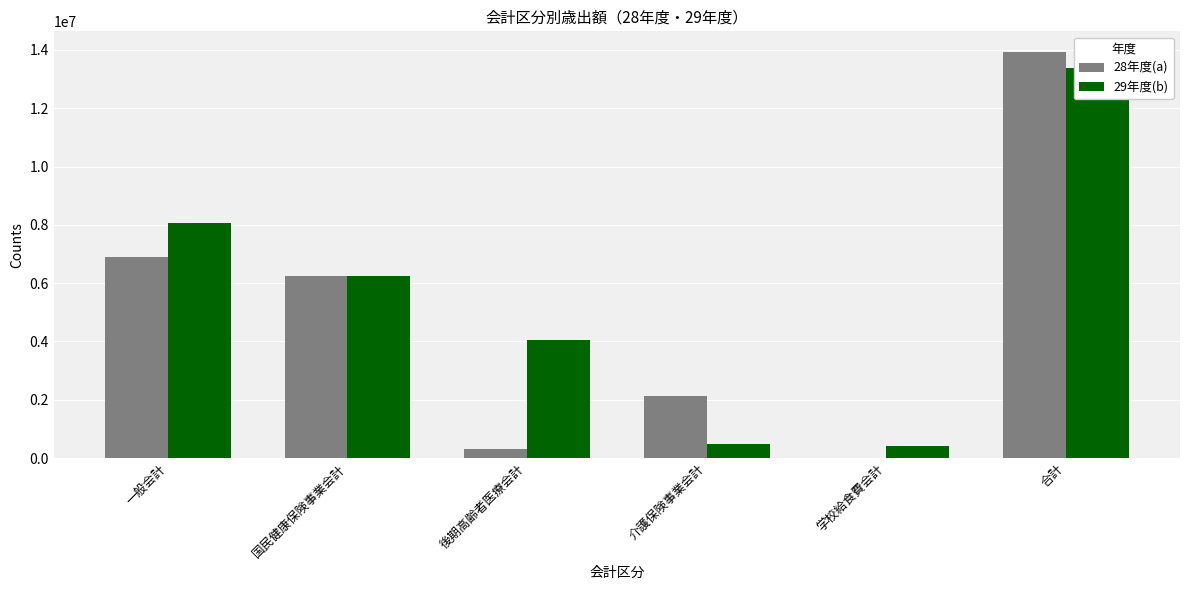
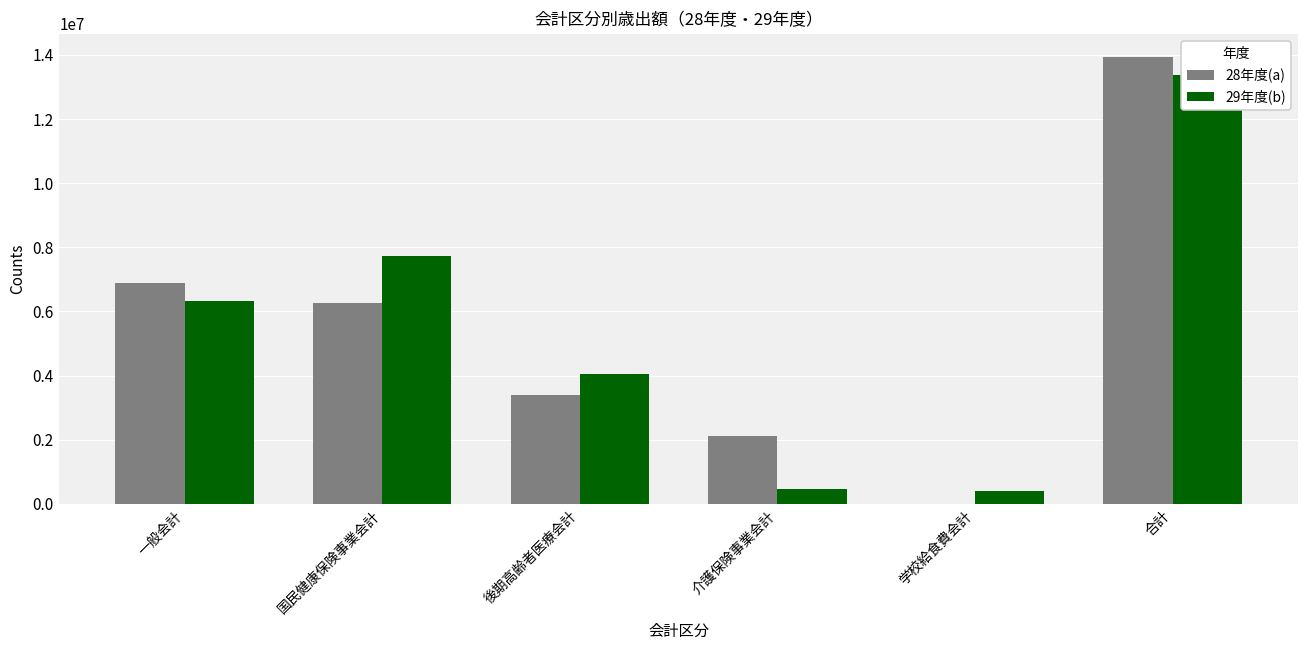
  {
    "28年度(a)": {
      "一般会計": 6900000,
      "国民健康保険事業会計": 6300000,
-     "後期高齢者医療会計": 300000,
+     "後期高齢者医療会計": 3400000,
      "介護保険事業会計": 2100000,
      "合計": 13900000
    },
    "29年度(b)": {
-     "一般会計": 8100000,
-     "国民健康保険事業会計": 6200000,
+     "一般会計": 6300000,
+     "国民健康保険事業会計": 7700000,
      "後期高齢者医療会計": 4100000,
      "介護保険事業会計": 500000,
      "学校給食費会計": 400000
    }
  }
